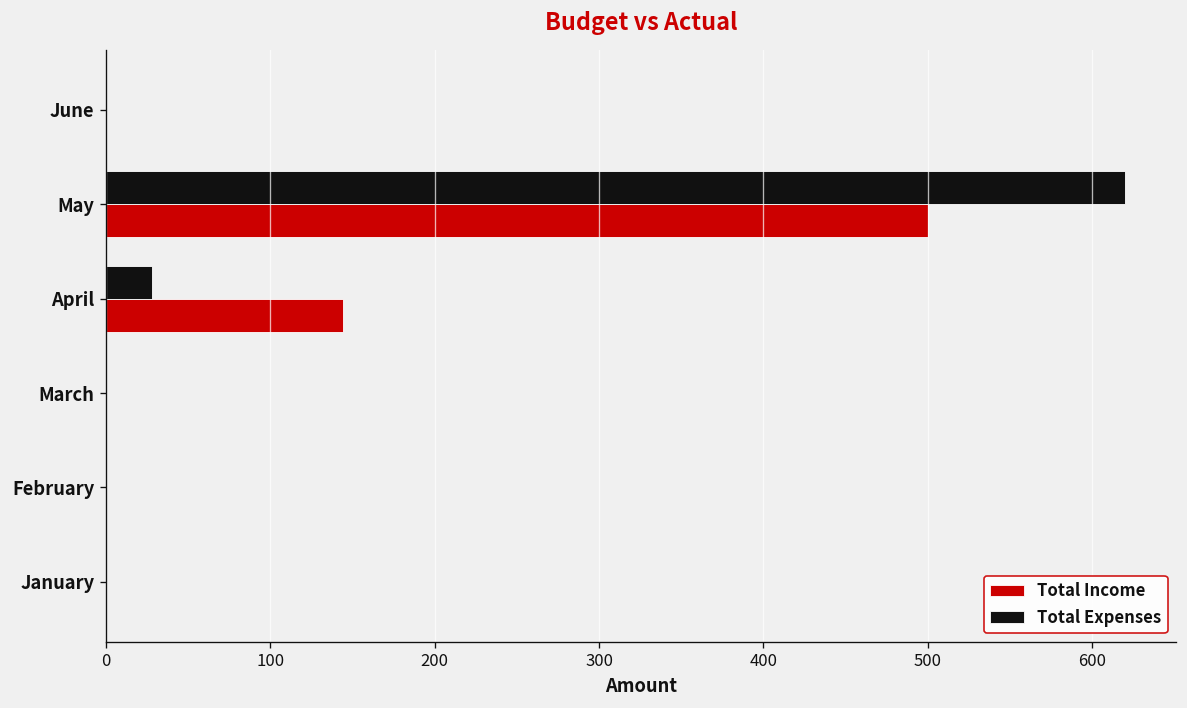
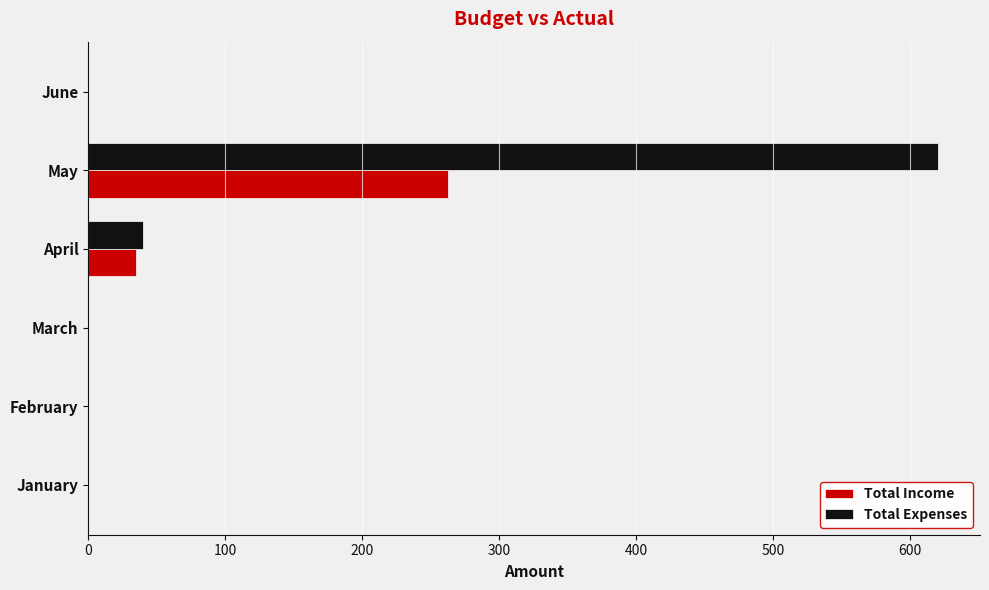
  {
    "Total Income": {
      "June": 0,
-     "May": 500,
-     "April": 144,
+     "May": 263,
+     "April": 35,
      "March": 0,
      "February": 0,
      "January": 0
    },
    "Total Expenses": {
      "June": 0,
      "May": 620,
-     "April": 28,
+     "April": 40,
      "March": 0,
      "February": 0,
      "January": 0
    }
  }
